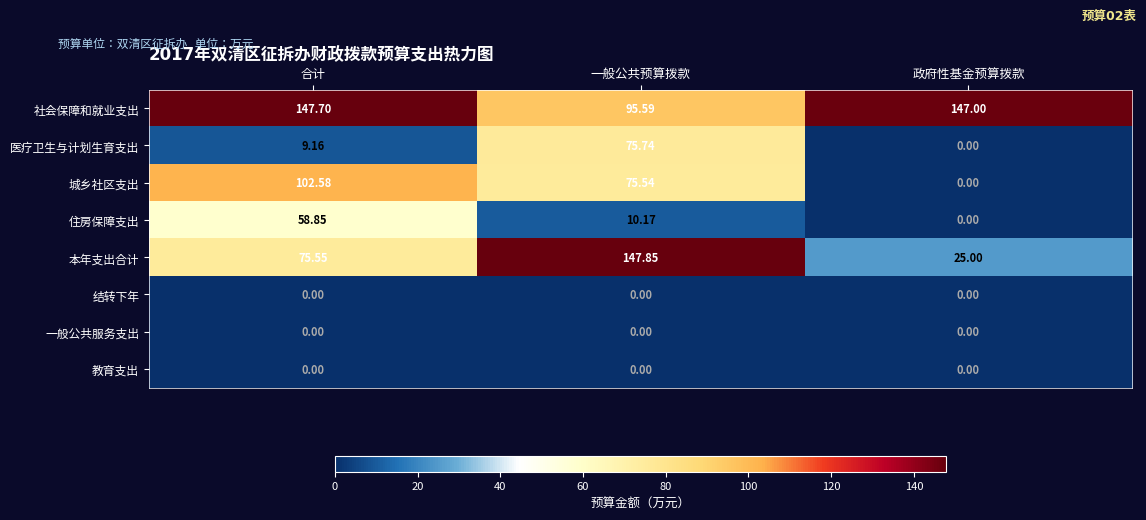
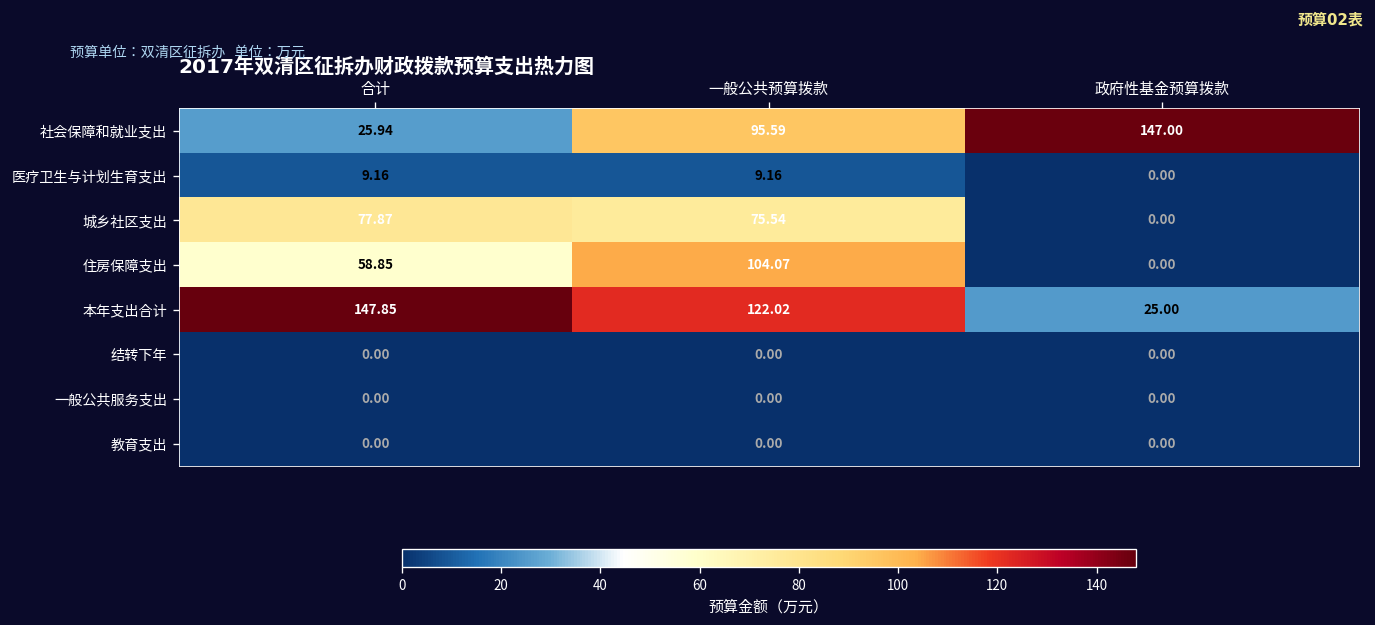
  {
    "社会保障和就业支出": {
-     "合计": 147.70,
+     "合计": 25.94,
      "一般公共预算拨款": 95.59,
      "政府性基金预算拨款": 147.00
    },
    "医疗卫生与计划生育支出": {
      "合计": 9.16,
-     "一般公共预算拨款": 75.74,
+     "一般公共预算拨款": 9.16,
      "政府性基金预算拨款": 0.00
    },
    "城乡社区支出": {
-     "合计": 102.58,
+     "合计": 77.87,
      "一般公共预算拨款": 75.54,
      "政府性基金预算拨款": 0.00
    },
    "住房保障支出": {
      "合计": 58.85,
-     "一般公共预算拨款": 10.17,
+     "一般公共预算拨款": 104.07,
      "政府性基金预算拨款": 0.00
    },
    "本年支出合计": {
-     "合计": 75.55,
-     "一般公共预算拨款": 147.85,
+     "合计": 147.85,
+     "一般公共预算拨款": 122.02,
      "政府性基金预算拨款": 25.00
    },
    "结转下年": {
      "合计": 0.00,
      "一般公共预算拨款": 0.00,
      "政府性基金预算拨款": 0.00
    },
    "一般公共服务支出": {
      "合计": 0.00,
      "一般公共预算拨款": 0.00,
      "政府性基金预算拨款": 0.00
    },
    "教育支出": {
      "合计": 0.00,
      "一般公共预算拨款": 0.00,
      "政府性基金预算拨款": 0.00
    }
  }
